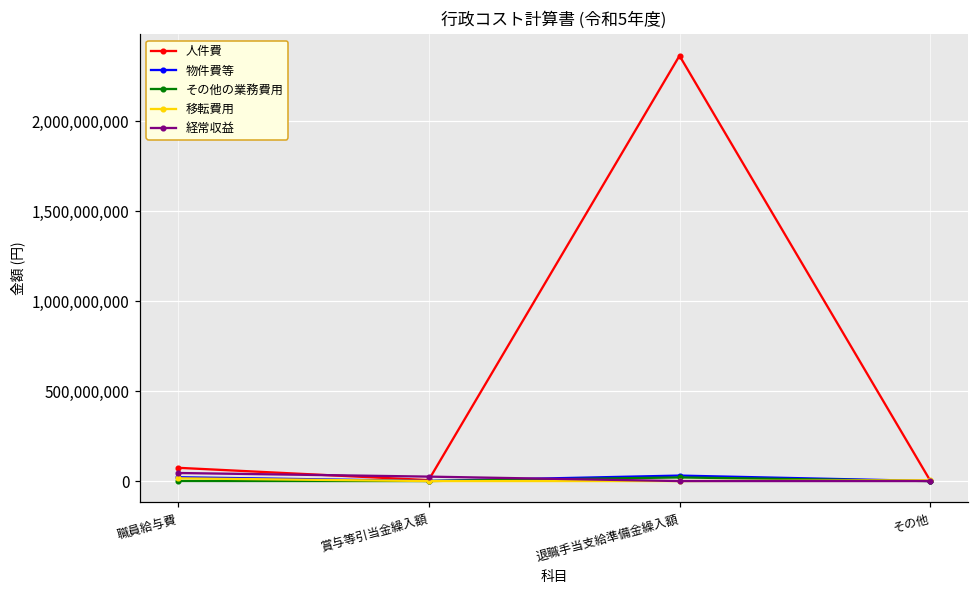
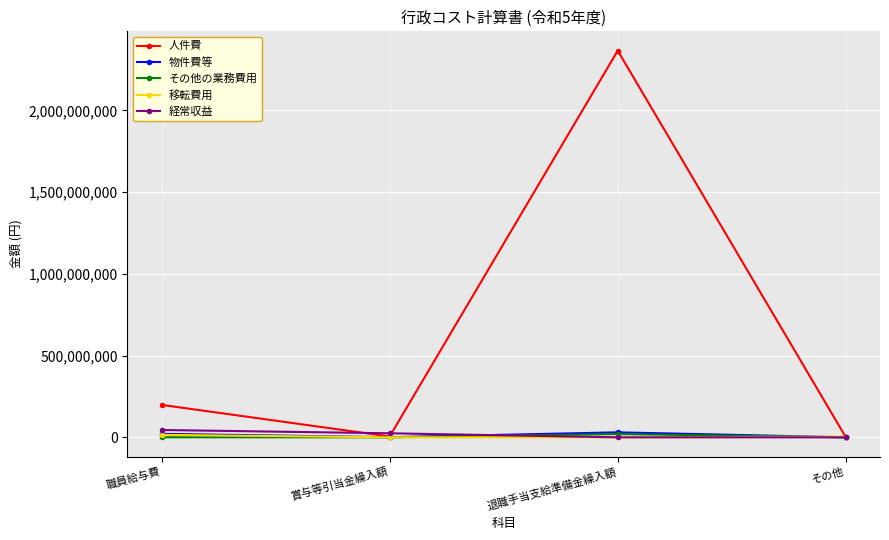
  {
    "人件費": {
-     "職員給与費": "70,000,000",
+     "職員給与費": "200,000,000",
      "退職手当支給準備金繰入額": "2,370,000,000"
    },
    "経常収益": {
      "職員給与費": "40,000,000",
      "賞与等引当金繰入額": "20,000,000"
    }
  }
